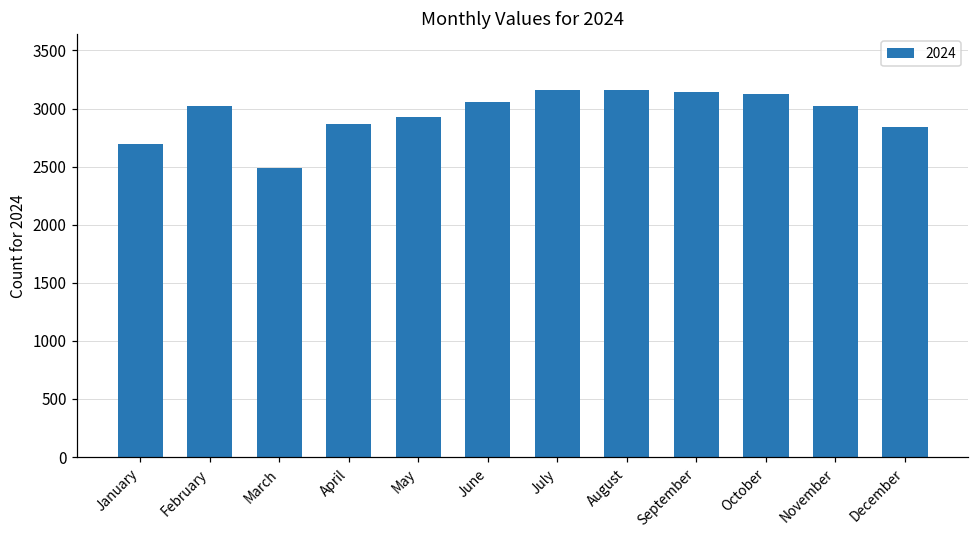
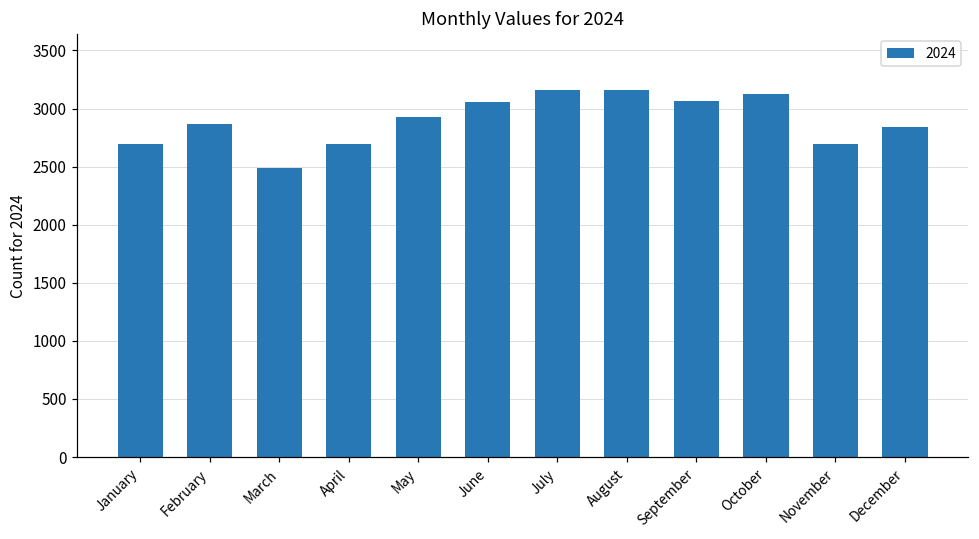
  {
    "January": 2700,
-   "February": 3020,
+   "February": 2870,
    "March": 2490,
-   "April": 2870,
+   "April": 2700,
    "May": 2930,
    "June": 3060,
    "July": 3160,
    "August": 3160,
-   "September": 3150,
+   "September": 3070,
    "October": 3120,
-   "November": 3020,
+   "November": 2690,
    "December": 2840
  }
